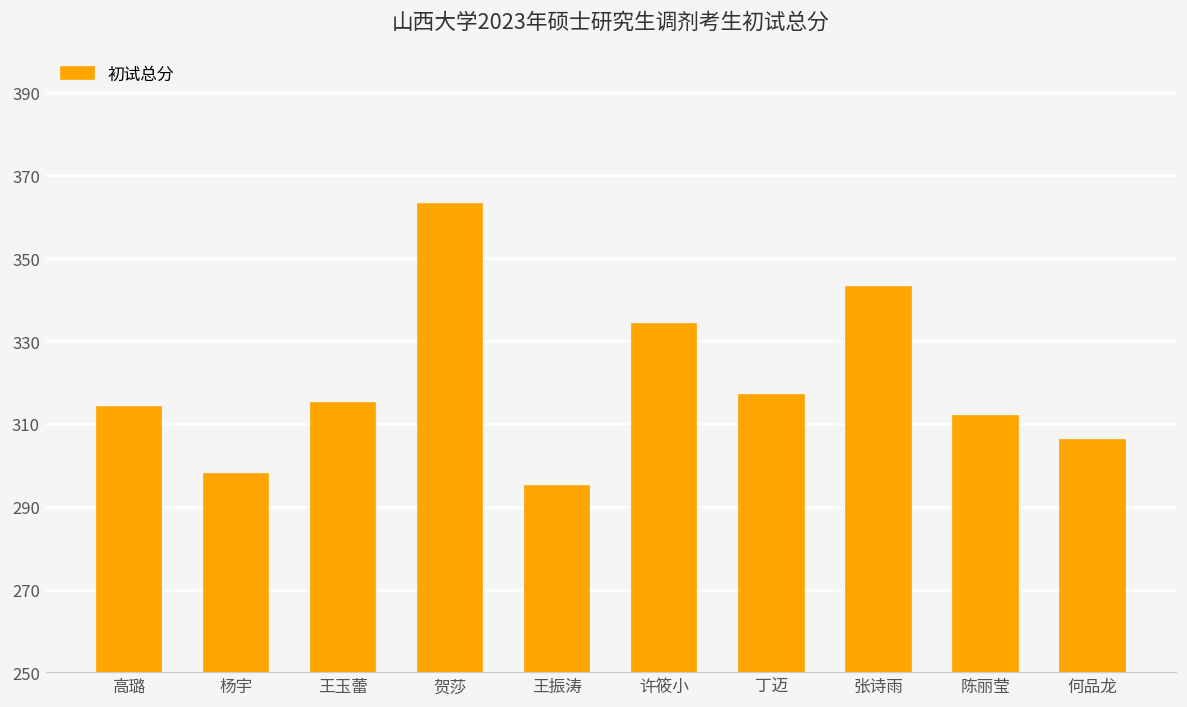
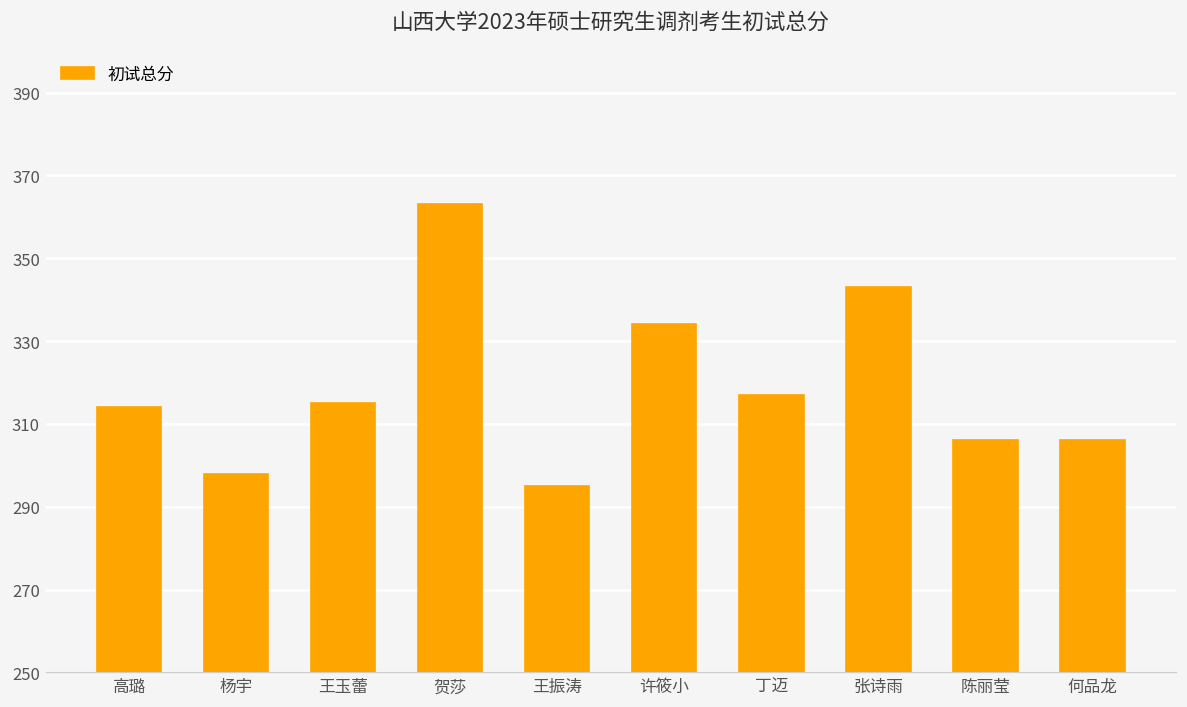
  {
    "高璐": 314,
    "杨宇": 298,
    "王玉蕾": 315,
    "贺莎": 363,
    "王振涛": 295,
    "许筱小": 334,
    "丁迈": 317,
    "张诗雨": 343,
-   "陈丽莹": 312,
+   "陈丽莹": 306,
    "何品龙": 306
  }
